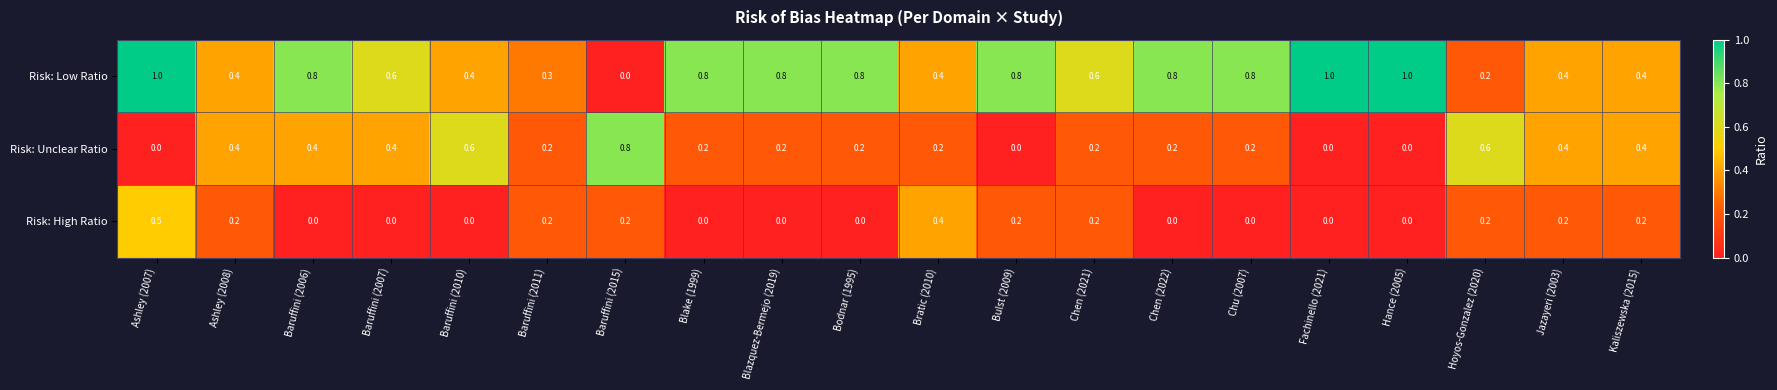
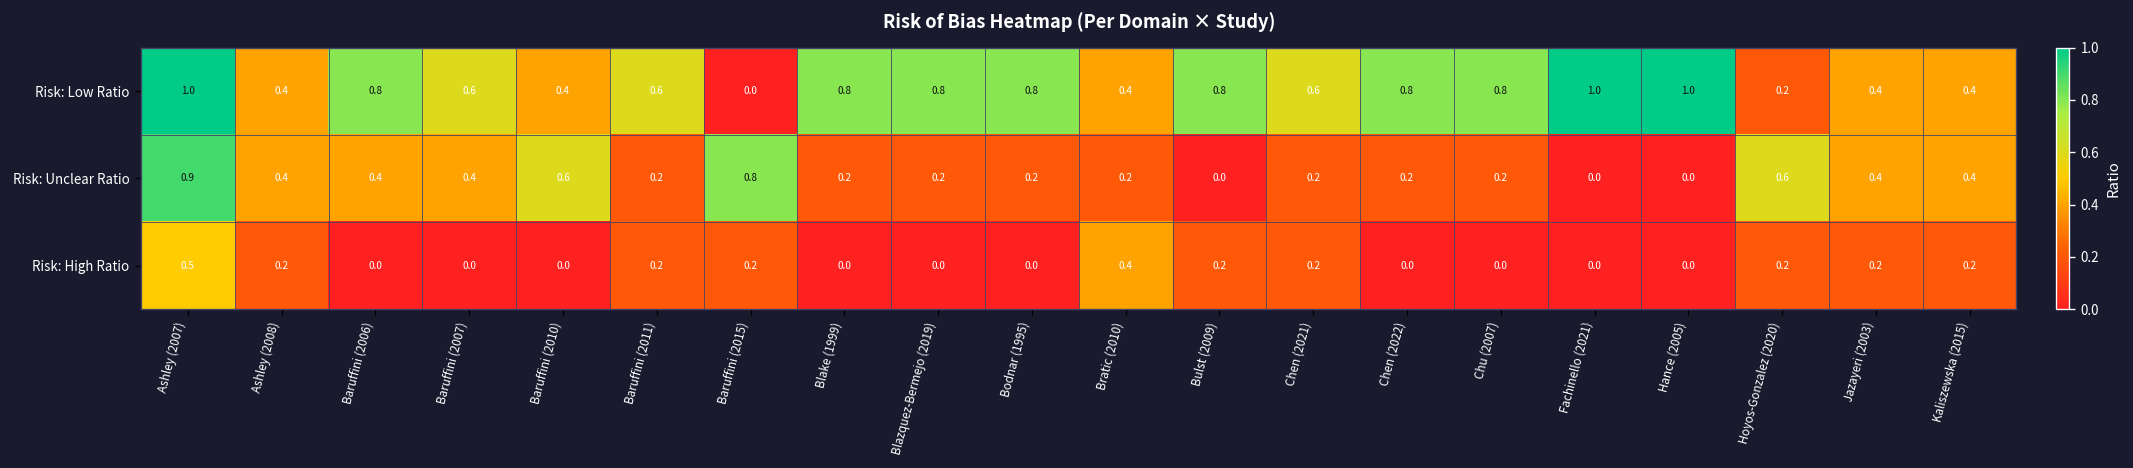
  {
    "Risk: Low Ratio": {
      "Ashley (2007)": 1.0,
      "Ashley (2008)": 0.4,
      "Baruffini (2006)": 0.8,
      "Baruffini (2007)": 0.6,
      "Baruffini (2010)": 0.4,
-     "Baruffini (2011)": 0.3,
+     "Baruffini (2011)": 0.6,
      "Baruffini (2015)": 0.0,
      "Blake (1999)": 0.8,
      "Blazquez-Bermejo (2019)": 0.8,
      "Bodnar (1995)": 0.8,
      "Bratic (2010)": 0.4,
      "Bulst (2009)": 0.8,
      "Chen (2021)": 0.6,
      "Chen (2022)": 0.8,
      "Chu (2007)": 0.8,
      "Fachinello (2021)": 1.0,
      "Hance (2005)": 1.0,
      "Hoyos-Gonzalez (2020)": 0.2,
      "Jazayeri (2003)": 0.4,
      "Kaliszewska (2015)": 0.4
    },
    "Risk: Unclear Ratio": {
-     "Ashley (2007)": 0.0,
+     "Ashley (2007)": 0.9,
      "Ashley (2008)": 0.4,
      "Baruffini (2006)": 0.4,
      "Baruffini (2007)": 0.4,
      "Baruffini (2010)": 0.6,
      "Baruffini (2011)": 0.2,
      "Baruffini (2015)": 0.8,
      "Blake (1999)": 0.2,
      "Blazquez-Bermejo (2019)": 0.2,
      "Bodnar (1995)": 0.2,
      "Bratic (2010)": 0.2,
      "Bulst (2009)": 0.0,
      "Chen (2021)": 0.2,
      "Chen (2022)": 0.2,
      "Chu (2007)": 0.2,
      "Fachinello (2021)": 0.0,
      "Hance (2005)": 0.0,
      "Hoyos-Gonzalez (2020)": 0.6,
      "Jazayeri (2003)": 0.4,
      "Kaliszewska (2015)": 0.4
    },
    "Risk: High Ratio": {
      "Ashley (2007)": 0.5,
      "Ashley (2008)": 0.2,
      "Baruffini (2006)": 0.0,
      "Baruffini (2007)": 0.0,
      "Baruffini (2010)": 0.0,
      "Baruffini (2011)": 0.2,
      "Baruffini (2015)": 0.2,
      "Blake (1999)": 0.0,
      "Blazquez-Bermejo (2019)": 0.0,
      "Bodnar (1995)": 0.0,
      "Bratic (2010)": 0.4,
      "Bulst (2009)": 0.2,
      "Chen (2021)": 0.2,
      "Chen (2022)": 0.0,
      "Chu (2007)": 0.0,
      "Fachinello (2021)": 0.0,
      "Hance (2005)": 0.0,
      "Hoyos-Gonzalez (2020)": 0.2,
      "Jazayeri (2003)": 0.2,
      "Kaliszewska (2015)": 0.2
    }
  }
